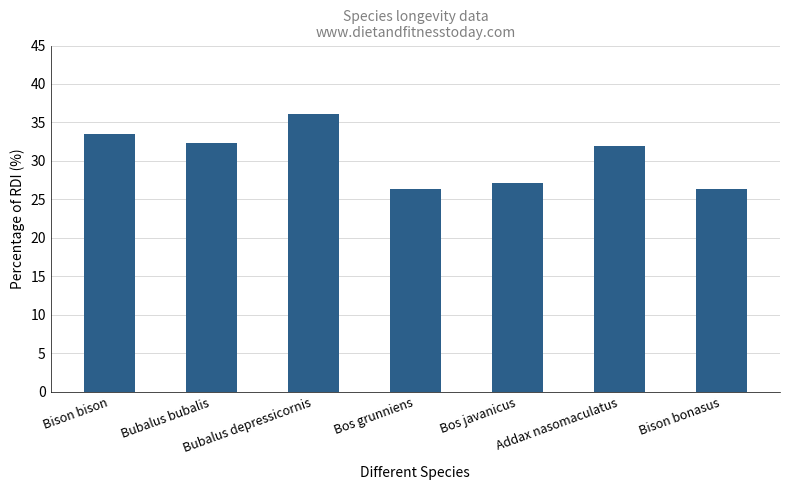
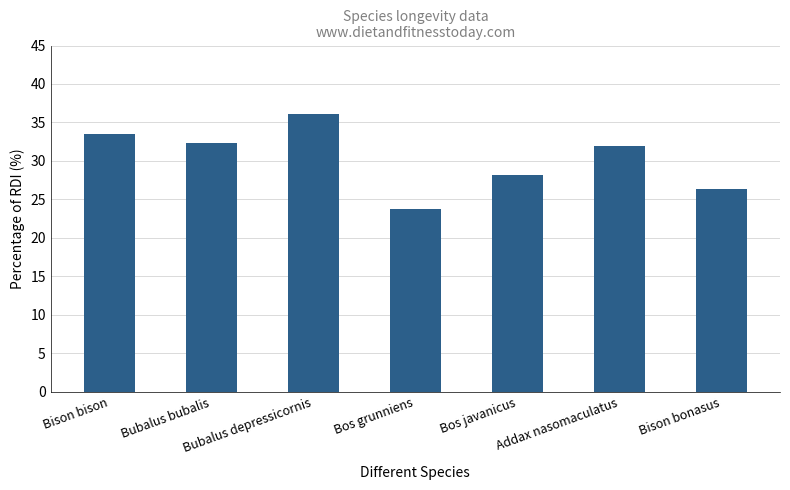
  {
    "Bison bison": 34,
    "Bubalus bubalis": 32,
    "Bubalus depressicornis": 36,
-   "Bos grunniens": 26,
-   "Bos javanicus": 27,
+   "Bos grunniens": 24,
+   "Bos javanicus": 28,
    "Addax nasomaculatus": 32,
    "Bison bonasus": 26
  }
